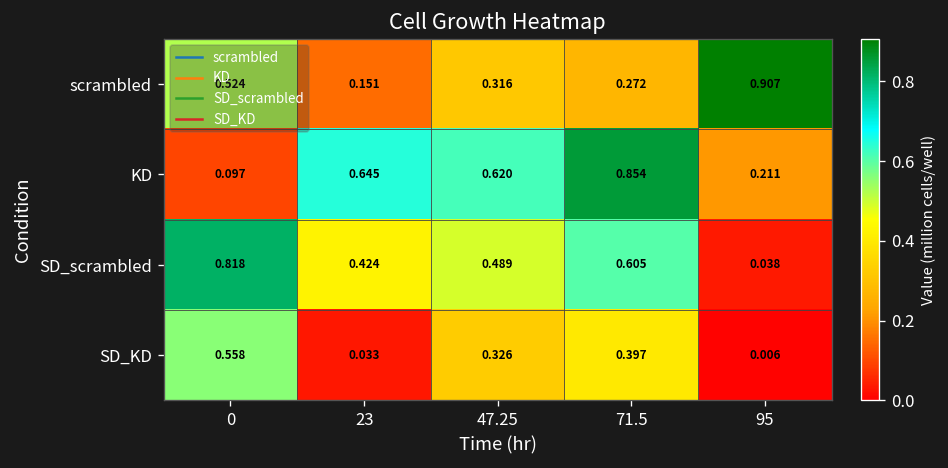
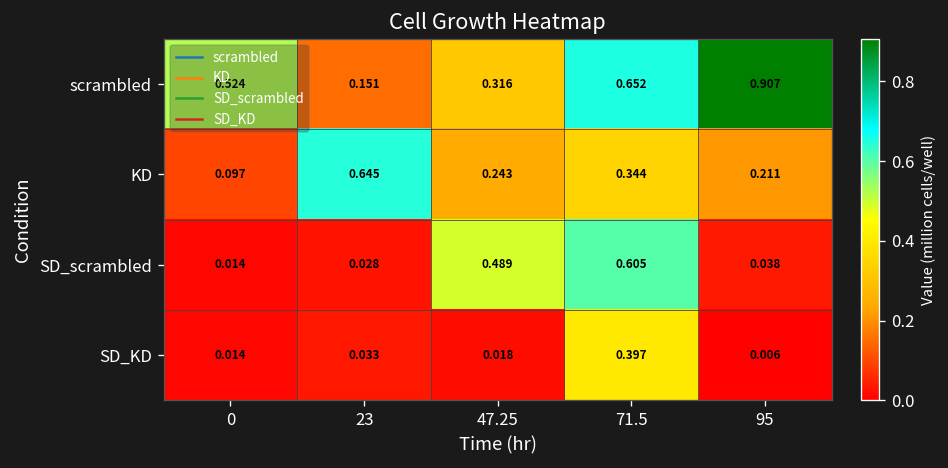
  {
    "scrambled": {
      "23": 0.151,
      "47.25": 0.316,
-     "71.5": 0.272,
+     "71.5": 0.652,
      "95": 0.907
    },
    "KD": {
      "0": 0.097,
      "23": 0.645,
-     "47.25": 0.620,
-     "71.5": 0.854,
+     "47.25": 0.243,
+     "71.5": 0.344,
      "95": 0.211
    },
    "SD_scrambled": {
-     "0": 0.818,
-     "23": 0.424,
+     "0": 0.014,
+     "23": 0.028,
      "47.25": 0.489,
      "71.5": 0.605,
      "95": 0.038
    },
    "SD_KD": {
-     "0": 0.558,
+     "0": 0.014,
      "23": 0.033,
-     "47.25": 0.326,
+     "47.25": 0.018,
      "71.5": 0.397,
      "95": 0.006
    }
  }
